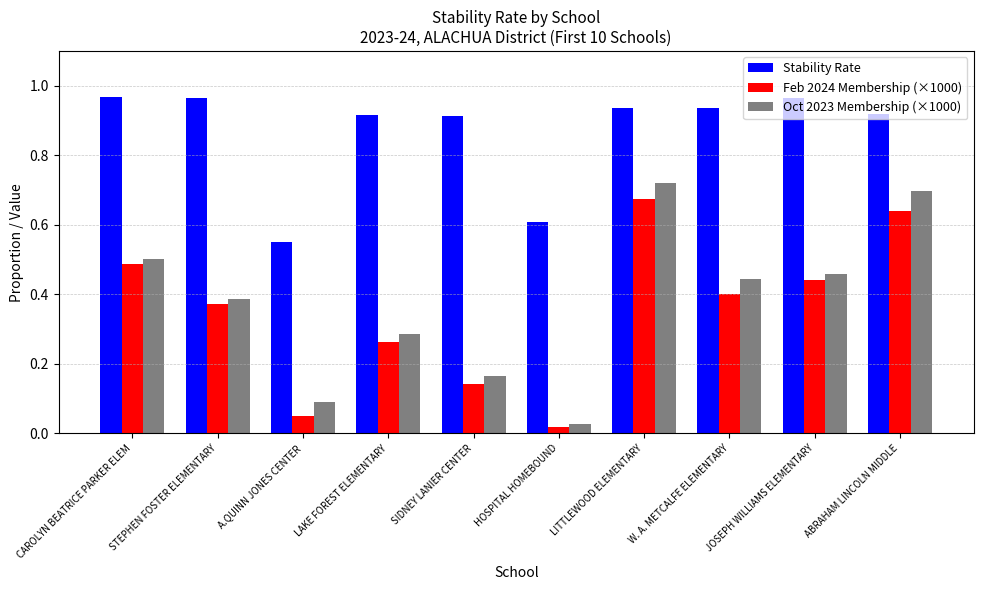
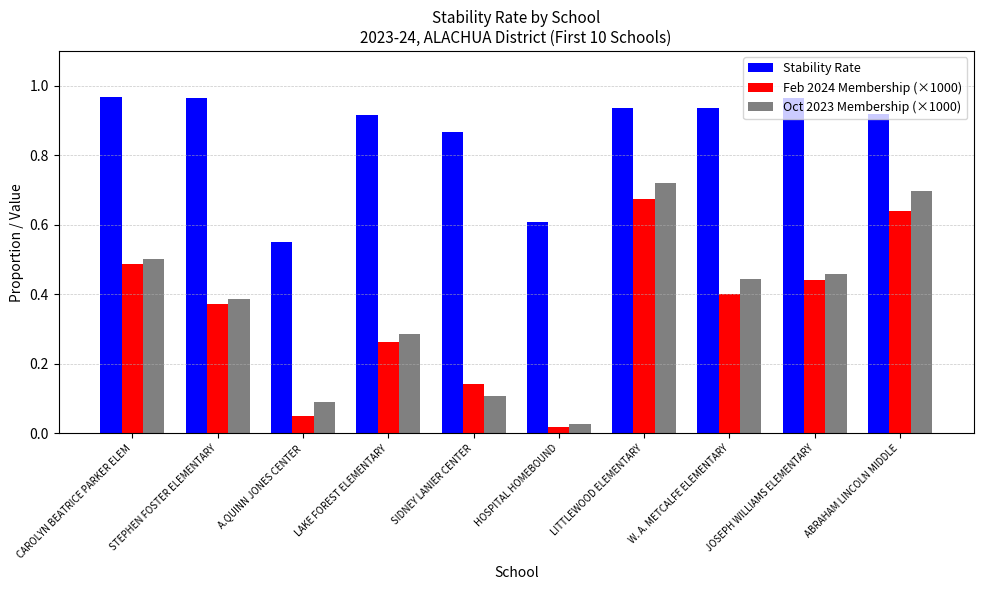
  {
    "Stability Rate": {
      "CAROLYN BEATRICE PARKER ELEM": 0.97,
      "STEPHEN FOSTER ELEMENTARY": 0.96,
      "A.QUINN JONES CENTER": 0.55,
      "LAKE FOREST ELEMENTARY": 0.92,
-     "SIDNEY LANIER CENTER": 0.91,
+     "SIDNEY LANIER CENTER": 0.87,
      "HOSPITAL HOMEBOUND": 0.61,
      "LITTLEWOOD ELEMENTARY": 0.93,
      "W. A. METCALFE ELEMENTARY": 0.94
    },
    "Feb 2024 Membership (×1000)": {
      "CAROLYN BEATRICE PARKER ELEM": 0.49,
      "STEPHEN FOSTER ELEMENTARY": 0.37,
      "A.QUINN JONES CENTER": 0.05,
      "LAKE FOREST ELEMENTARY": 0.26,
      "SIDNEY LANIER CENTER": 0.14,
      "HOSPITAL HOMEBOUND": 0.02,
      "LITTLEWOOD ELEMENTARY": 0.67,
      "W. A. METCALFE ELEMENTARY": 0.40,
      "JOSEPH WILLIAMS ELEMENTARY": 0.44,
      "ABRAHAM LINCOLN MIDDLE": 0.64
    },
    "Oct 2023 Membership (×1000)": {
      "CAROLYN BEATRICE PARKER ELEM": 0.50,
      "STEPHEN FOSTER ELEMENTARY": 0.39,
      "A.QUINN JONES CENTER": 0.09,
      "LAKE FOREST ELEMENTARY": 0.29,
-     "SIDNEY LANIER CENTER": 0.17,
+     "SIDNEY LANIER CENTER": 0.11,
      "HOSPITAL HOMEBOUND": 0.03,
      "LITTLEWOOD ELEMENTARY": 0.72,
      "W. A. METCALFE ELEMENTARY": 0.44,
      "JOSEPH WILLIAMS ELEMENTARY": 0.46,
      "ABRAHAM LINCOLN MIDDLE": 0.70
    }
  }
